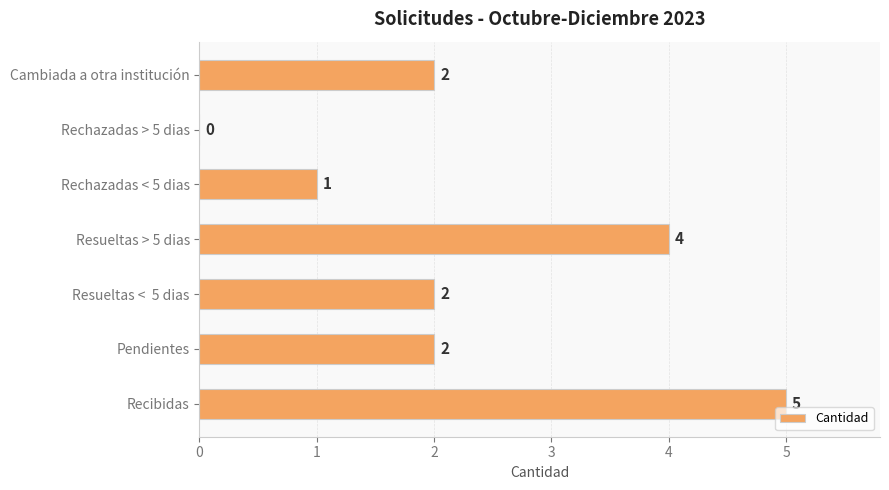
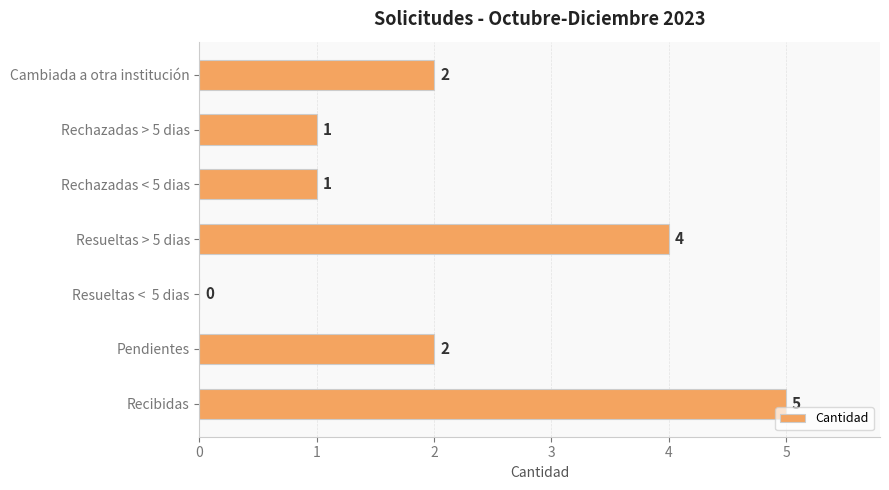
  {
    "Cambiada a otra institución": 2,
-   "Rechazadas > 5 dias": 0,
+   "Rechazadas > 5 dias": 1,
    "Rechazadas < 5 dias": 1,
    "Resueltas > 5 dias": 4,
-   "Resueltas < 5 dias": 2,
+   "Resueltas < 5 dias": 0,
    "Pendientes": 2
  }
